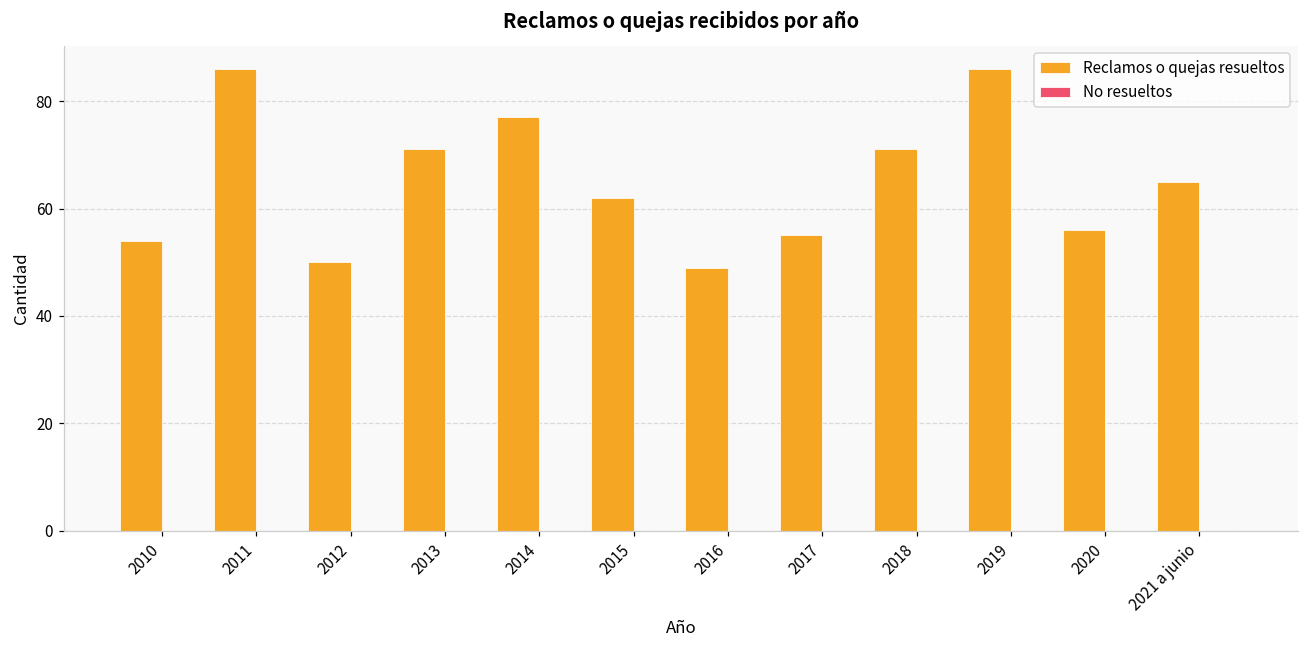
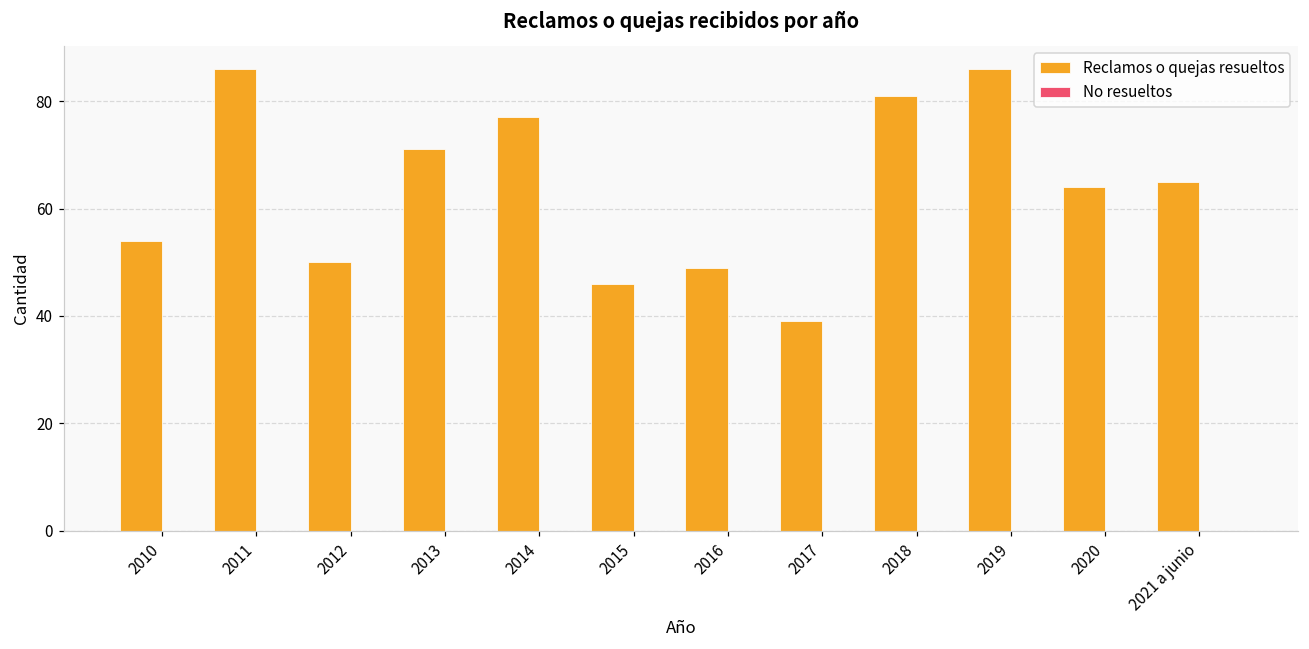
  {
    "Reclamos o quejas resueltos": {
      "2010": 54,
      "2011": 86,
      "2012": 50,
      "2013": 71,
      "2014": 77,
-     "2015": 62,
+     "2015": 46,
      "2016": 49,
-     "2017": 55,
-     "2018": 71,
+     "2017": 39,
+     "2018": 81,
      "2019": 86,
-     "2020": 56,
+     "2020": 64,
      "2021 a junio": 65
    },
    "No resueltos": {
      "2010": 0,
      "2011": 0,
      "2012": 0,
      "2013": 0,
      "2014": 0,
      "2015": 0,
      "2016": 0,
      "2017": 0,
      "2018": 0,
      "2019": 0,
      "2020": 0,
      "2021 a junio": 0
    }
  }
